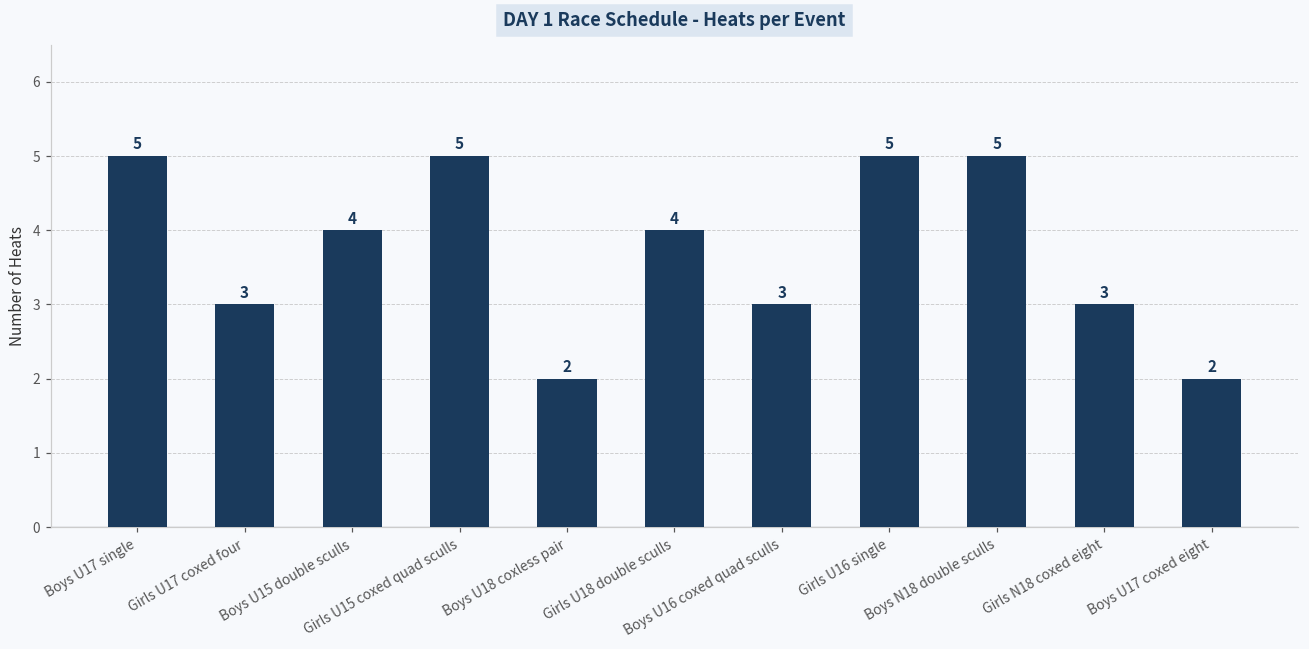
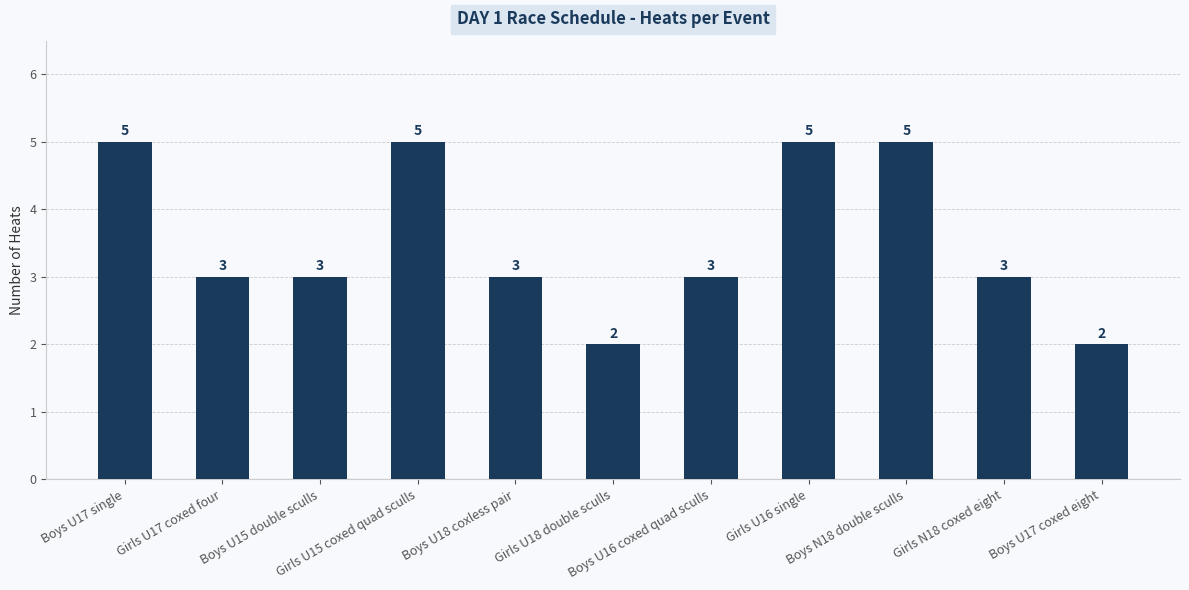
  {
    "Boys U17 single": 5,
    "Girls U17 coxed four": 3,
-   "Boys U15 double sculls": 4,
+   "Boys U15 double sculls": 3,
    "Girls U15 coxed quad sculls": 5,
-   "Boys U18 coxless pair": 2,
-   "Girls U18 double sculls": 4,
+   "Boys U18 coxless pair": 3,
+   "Girls U18 double sculls": 2,
    "Boys U16 coxed quad sculls": 3,
    "Girls U16 single": 5,
    "Boys N18 double sculls": 5,
    "Girls N18 coxed eight": 3,
    "Boys U17 coxed eight": 2
  }
